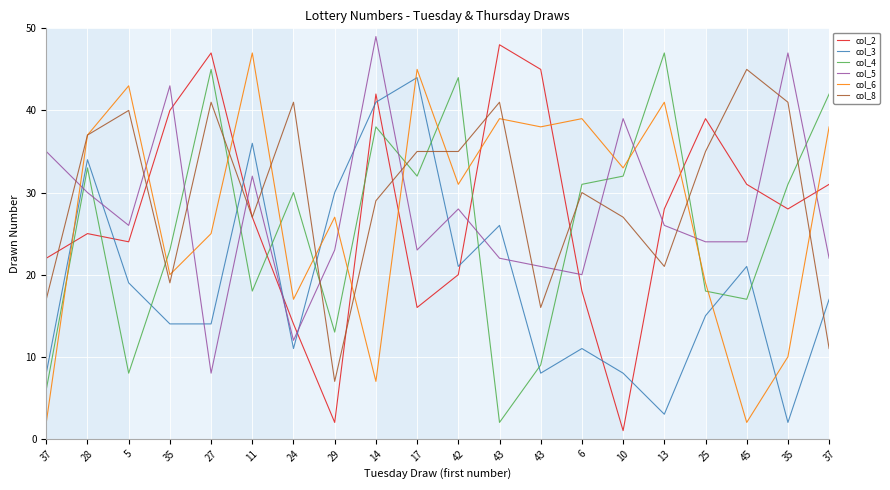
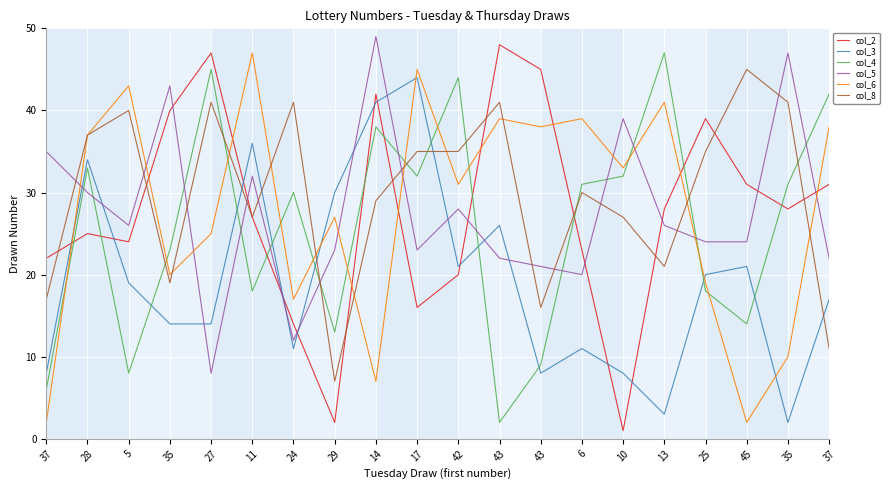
  {
    "col_2": {
      "28": 25,
      "5": 24,
      "27": 47,
      "24": 14,
      "29": 2,
      "14": 42,
      "17": 16,
      "42": 20,
-     "6": 18,
+     "6": 23,
      "10": 1,
      "13": 28,
      "25": 39,
      "45": 31
    },
    "col_3": {
      "28": 34,
      "5": 19,
      "27": 14,
      "11": 36,
      "24": 11,
      "29": 30,
      "14": 41,
      "17": 44,
      "42": 21,
      "6": 11,
      "10": 8,
      "13": 3,
-     "25": 15,
+     "25": 20,
      "45": 21
    },
    "col_4": {
      "28": 33,
      "5": 8,
      "27": 45,
      "11": 18,
      "24": 30,
      "29": 13,
      "14": 38,
      "17": 32,
      "42": 44,
      "6": 31,
      "10": 32,
      "13": 47,
      "25": 18,
-     "45": 17
+     "45": 14
    },
    "col_5": {
      "28": 30,
      "5": 26,
      "27": 8,
      "11": 32,
      "24": 12,
      "29": 23,
      "14": 49,
      "17": 23,
      "42": 28,
      "6": 20,
      "10": 39,
      "13": 26,
      "25": 24,
      "45": 24
    },
    "col_6": {
      "5": 43,
      "27": 25,
      "11": 47,
      "24": 17,
      "29": 27,
      "14": 7,
      "17": 45,
      "42": 31,
      "6": 39,
      "10": 33,
      "13": 41,
      "25": 19,
      "45": 2
    },
    "col_8": {
      "5": 40,
      "27": 41,
      "24": 41,
      "29": 7,
      "14": 29,
      "17": 35,
      "42": 35,
      "6": 30,
      "10": 27,
      "13": 21,
      "25": 35,
      "45": 45
    }
  }
